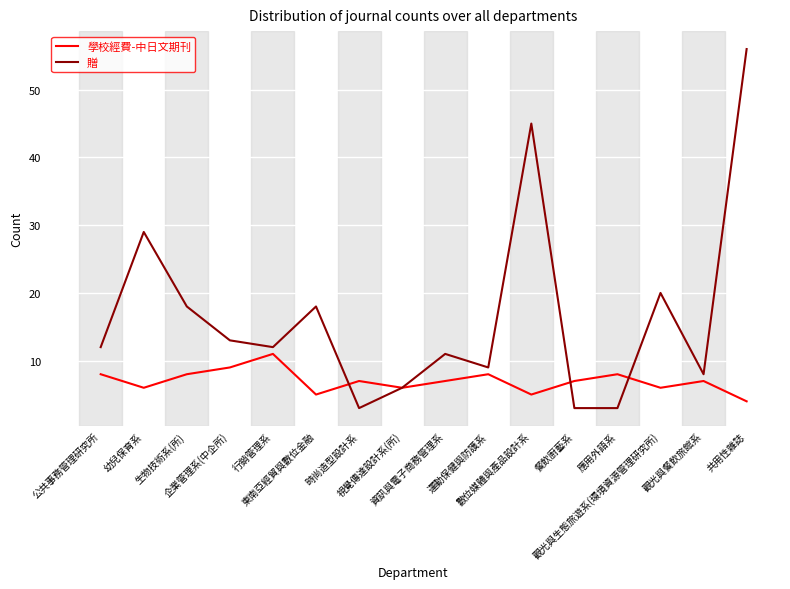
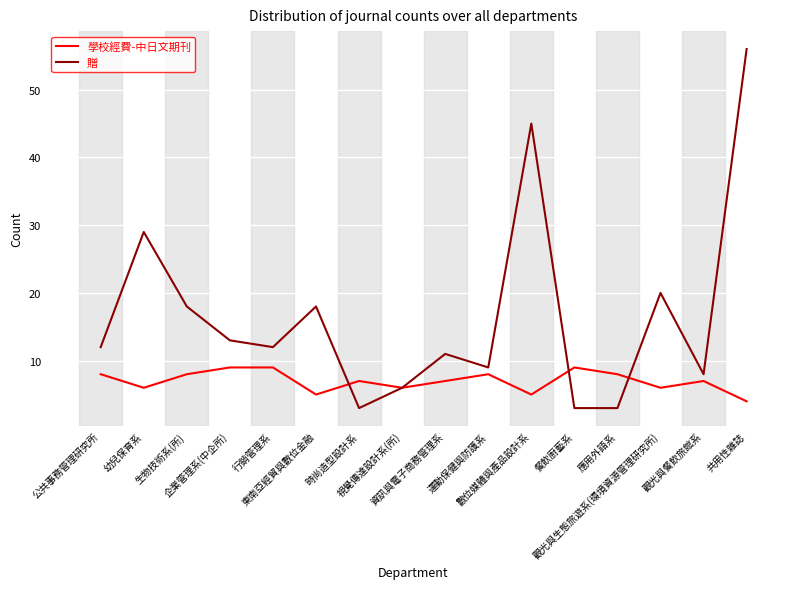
  {
    "學校經費-中日文期刊": {
      "公共事務管理研究所": 8,
      "幼兒保育系": 6,
      "生物技術系(所)": 8,
      "企業管理系(中企所)": 9,
-     "行銷管理系": 11,
+     "行銷管理系": 9,
      "東南亞經貿與數位金融": 5,
      "時尚造型設計系": 7,
      "資訊與電子商務管理系": 7,
      "運動保健與防護系": 8,
      "數位媒體與產品設計系": 5,
-     "餐飲廚藝系": 7,
+     "餐飲廚藝系": 9,
      "應用外語系": 8,
      "觀光與生態旅遊系(環境資源管理研究所)": 6,
      "觀光與餐飲旅館系": 7,
      "共用性雜誌": 4
    },
    "贈": {
      "公共事務管理研究所": 12,
      "幼兒保育系": 29,
      "生物技術系(所)": 18,
      "企業管理系(中企所)": 13,
      "行銷管理系": 12,
      "東南亞經貿與數位金融": 18,
      "時尚造型設計系": 3,
      "資訊與電子商務管理系": 11,
      "運動保健與防護系": 9,
      "數位媒體與產品設計系": 45,
      "餐飲廚藝系": 3,
      "應用外語系": 3,
      "觀光與生態旅遊系(環境資源管理研究所)": 20,
      "觀光與餐飲旅館系": 8,
      "共用性雜誌": 56
    }
  }
